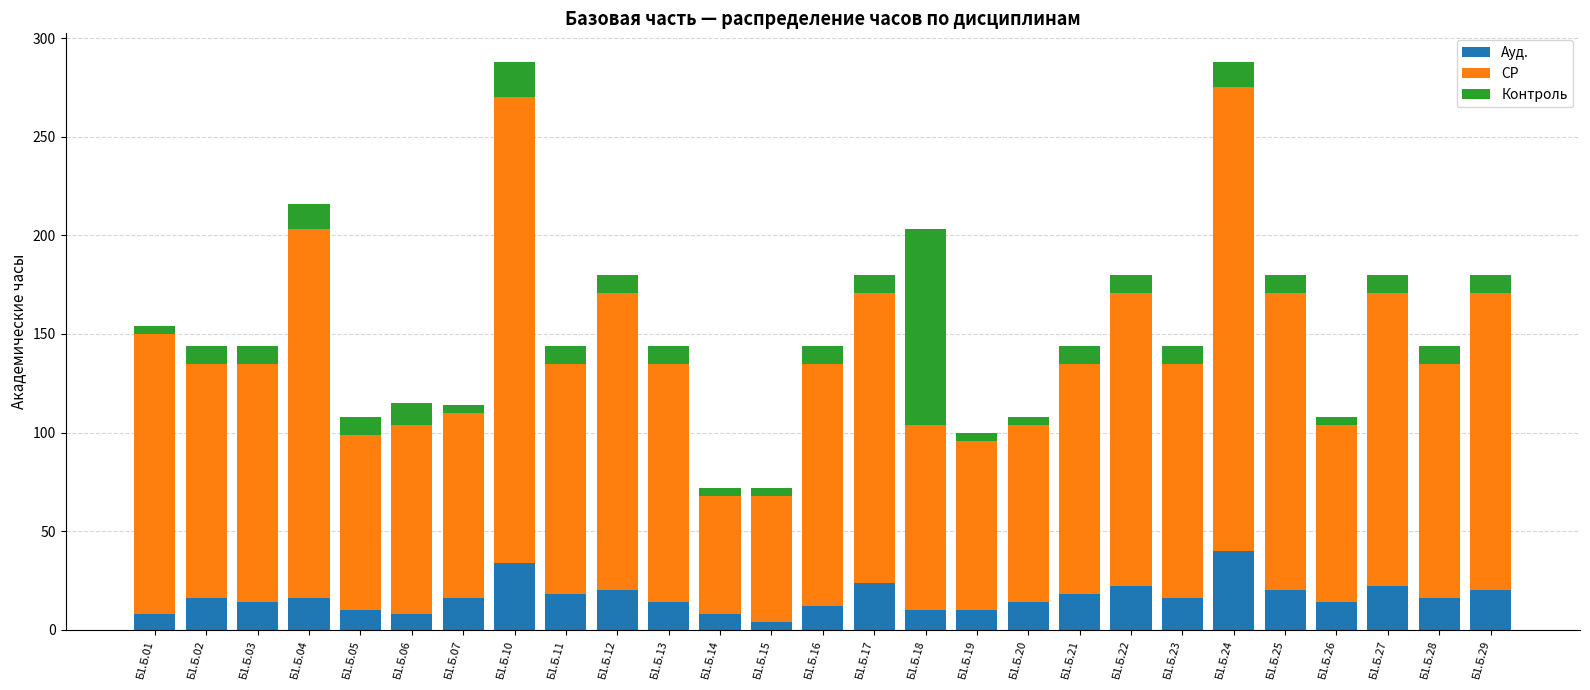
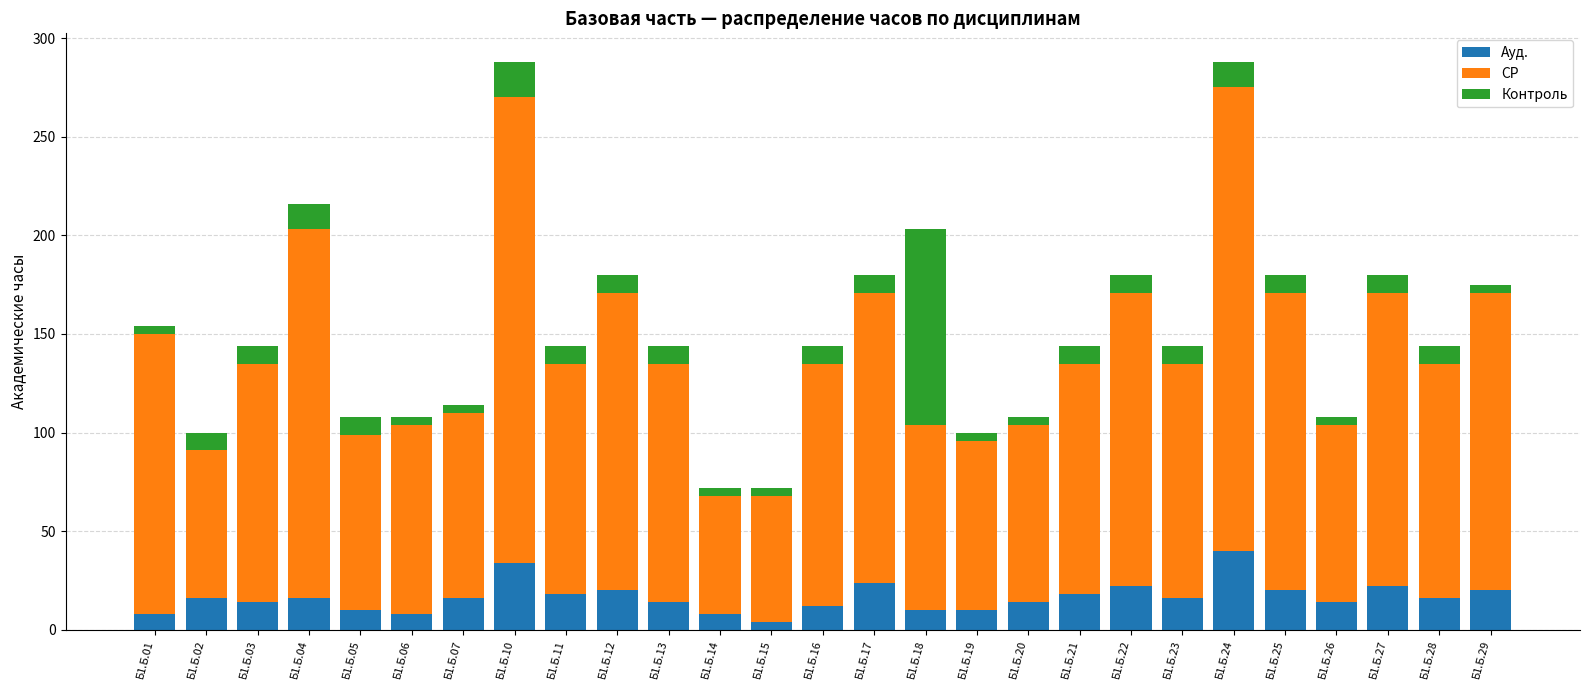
  {
    "Ауд.": {
      "Б1.Б.01": 8,
      "Б1.Б.02": 16,
      "Б1.Б.03": 14,
      "Б1.Б.04": 16,
      "Б1.Б.05": 10,
      "Б1.Б.06": 8,
      "Б1.Б.07": 16,
      "Б1.Б.10": 34,
      "Б1.Б.11": 18,
      "Б1.Б.12": 20,
      "Б1.Б.13": 14,
      "Б1.Б.14": 8,
      "Б1.Б.15": 4,
      "Б1.Б.16": 12,
      "Б1.Б.17": 24,
      "Б1.Б.18": 10,
      "Б1.Б.19": 10,
      "Б1.Б.20": 14,
      "Б1.Б.21": 18,
      "Б1.Б.22": 22,
      "Б1.Б.23": 16,
      "Б1.Б.24": 40,
      "Б1.Б.25": 20,
      "Б1.Б.26": 14,
      "Б1.Б.27": 22,
      "Б1.Б.28": 16,
      "Б1.Б.29": 20
    },
    "СР": {
      "Б1.Б.01": 142,
-     "Б1.Б.02": 119,
+     "Б1.Б.02": 75,
      "Б1.Б.03": 121,
      "Б1.Б.04": 187,
      "Б1.Б.05": 89,
      "Б1.Б.06": 96,
      "Б1.Б.07": 94,
      "Б1.Б.10": 236,
      "Б1.Б.11": 117,
      "Б1.Б.12": 151,
      "Б1.Б.13": 121,
      "Б1.Б.14": 60,
      "Б1.Б.15": 64,
      "Б1.Б.16": 123,
      "Б1.Б.17": 147,
      "Б1.Б.18": 94,
      "Б1.Б.19": 86,
      "Б1.Б.20": 90,
      "Б1.Б.21": 117,
      "Б1.Б.22": 149,
      "Б1.Б.23": 119,
      "Б1.Б.24": 235,
      "Б1.Б.25": 151,
      "Б1.Б.26": 90,
      "Б1.Б.27": 149,
      "Б1.Б.28": 119,
      "Б1.Б.29": 151
    },
    "Контроль": {
      "Б1.Б.01": 4,
      "Б1.Б.02": 9,
      "Б1.Б.03": 9,
      "Б1.Б.04": 13,
      "Б1.Б.05": 9,
-     "Б1.Б.06": 11,
+     "Б1.Б.06": 4,
      "Б1.Б.07": 4,
      "Б1.Б.10": 18,
      "Б1.Б.11": 9,
      "Б1.Б.12": 9,
      "Б1.Б.13": 9,
      "Б1.Б.14": 4,
      "Б1.Б.15": 4,
      "Б1.Б.16": 9,
      "Б1.Б.17": 9,
      "Б1.Б.18": 99,
      "Б1.Б.19": 4,
      "Б1.Б.20": 4,
      "Б1.Б.21": 9,
      "Б1.Б.22": 9,
      "Б1.Б.23": 9,
      "Б1.Б.24": 13,
      "Б1.Б.25": 9,
      "Б1.Б.26": 4,
      "Б1.Б.27": 9,
      "Б1.Б.28": 9,
-     "Б1.Б.29": 9
+     "Б1.Б.29": 4
    }
  }
